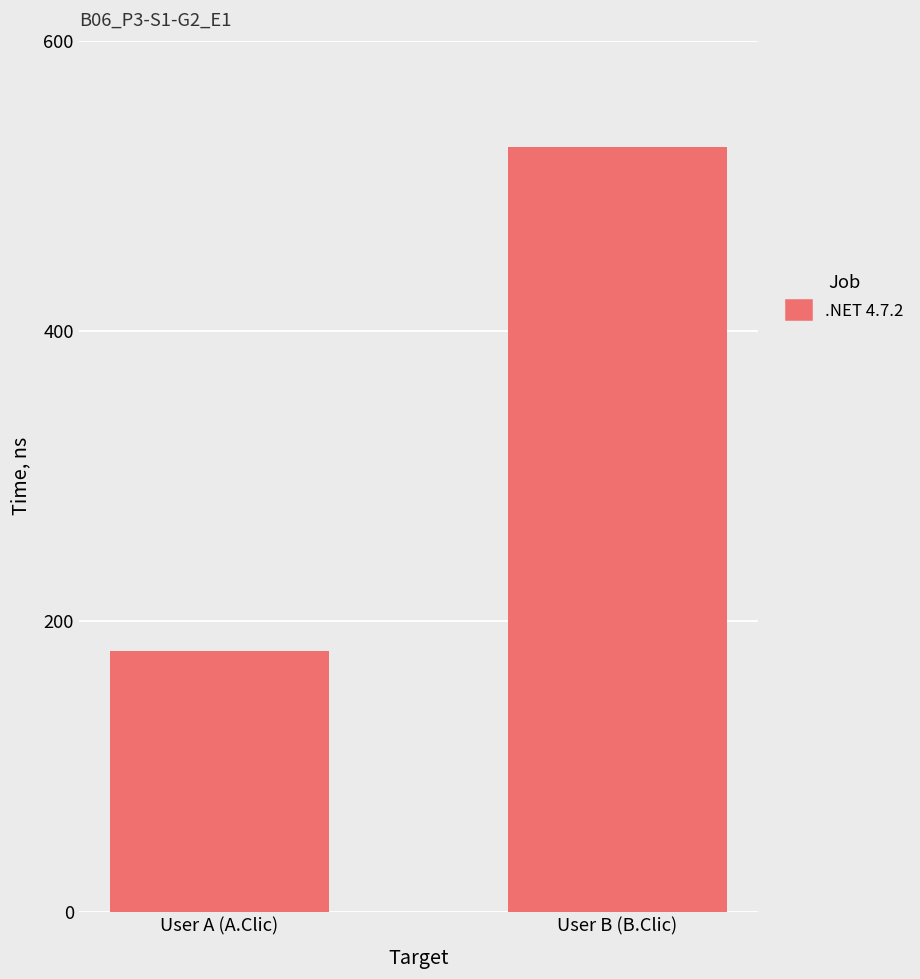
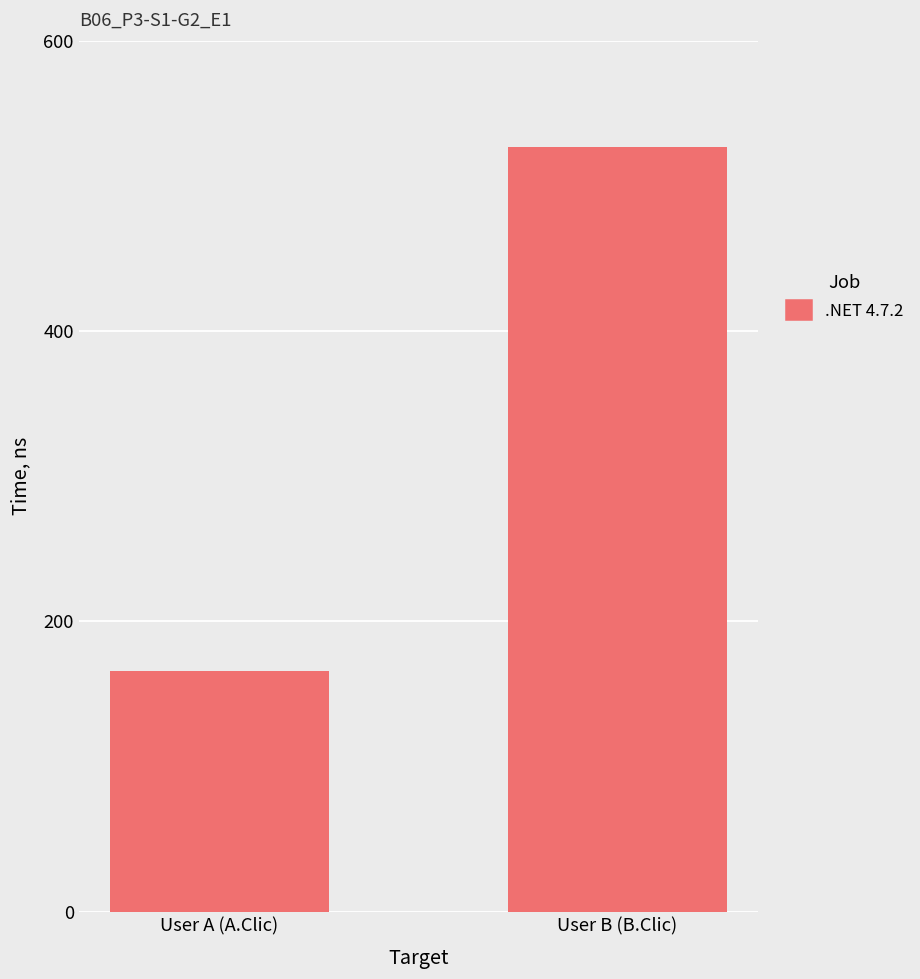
  {
-   "User A (A.Clic)": 180,
+   "User A (A.Clic)": 166,
    "User B (B.Clic)": 527
  }
